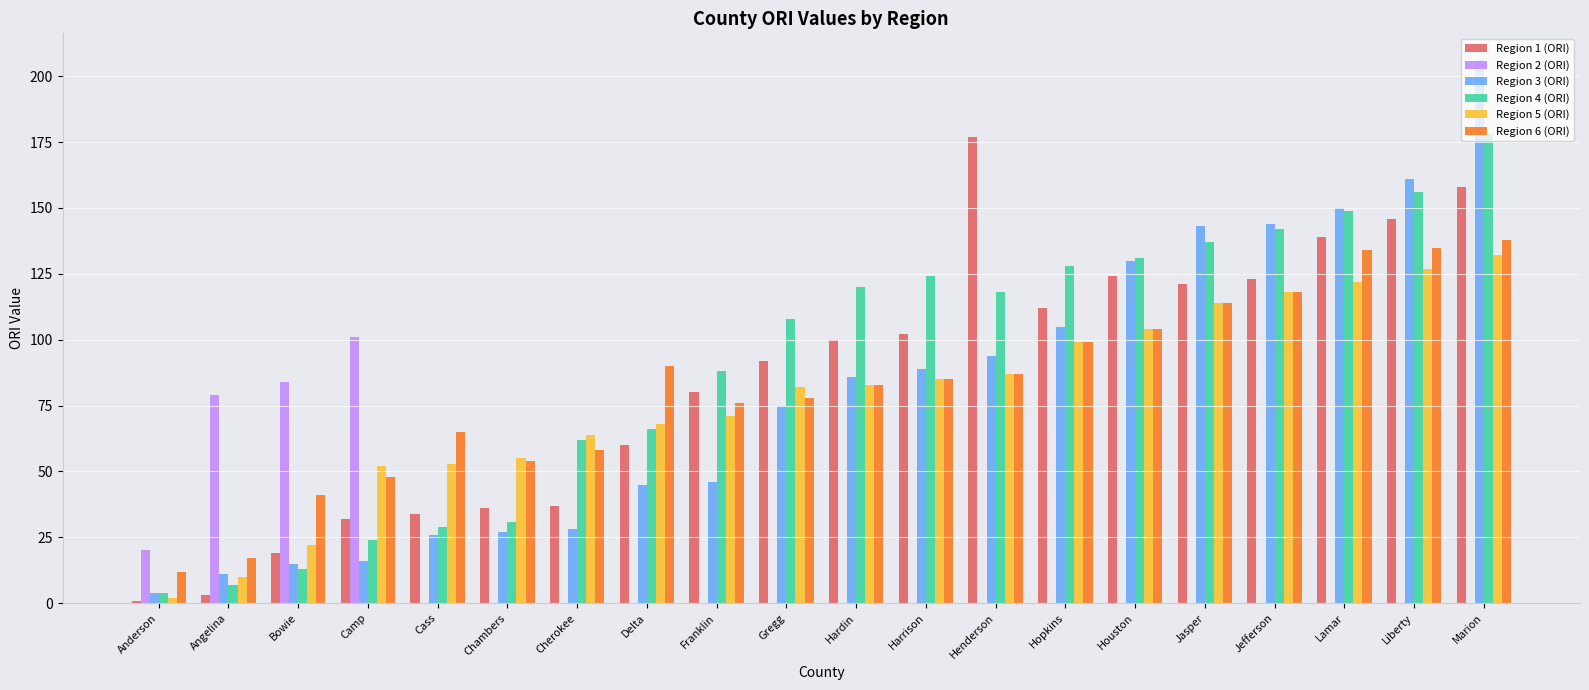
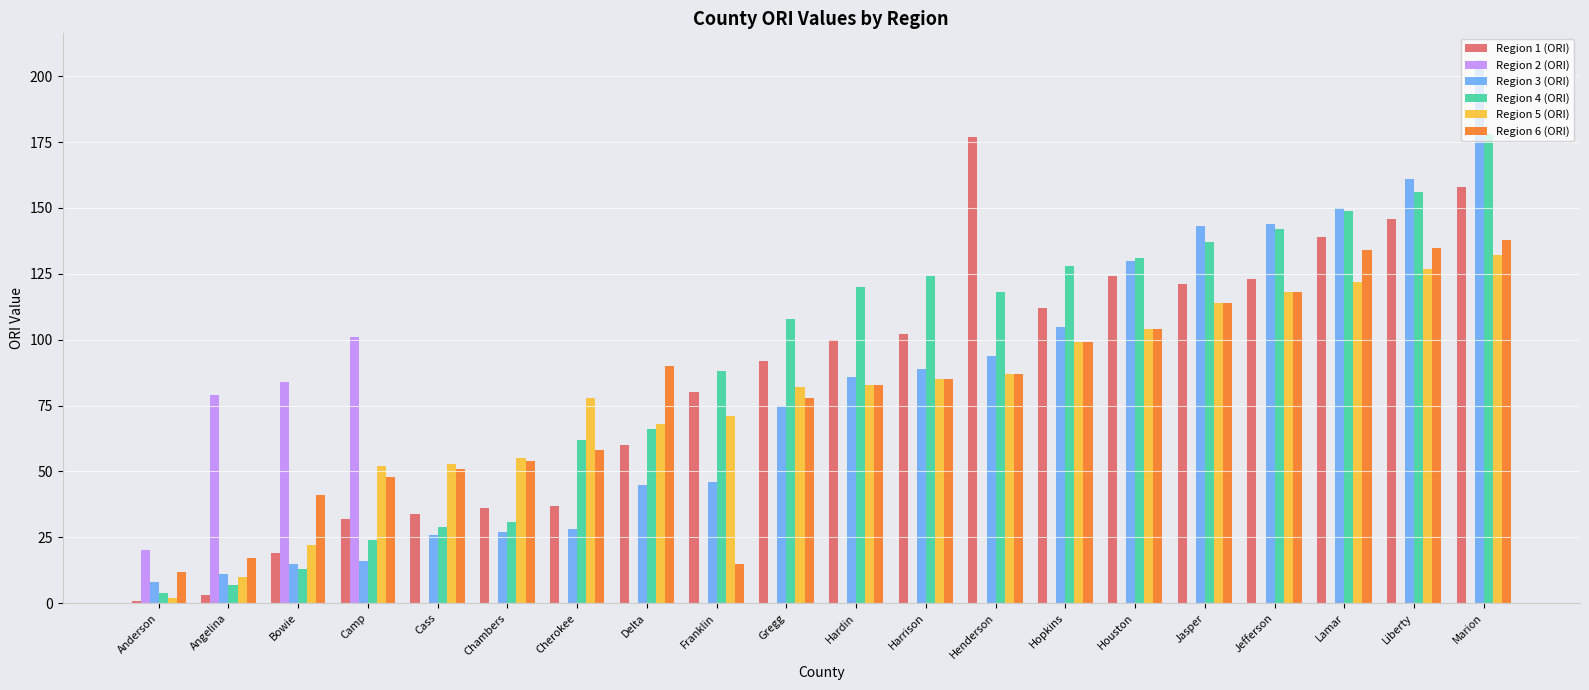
  {
    "Region 1 (ORI)": {
      "Anderson": 1,
      "Angelina": 3,
      "Bowie": 19,
      "Camp": 32,
      "Cass": 34,
      "Chambers": 36,
      "Cherokee": 37,
      "Delta": 60,
      "Franklin": 80,
      "Gregg": 92,
      "Hardin": 100,
      "Harrison": 102,
      "Henderson": 177,
      "Hopkins": 112,
      "Houston": 124,
      "Jasper": 121,
      "Jefferson": 123,
      "Lamar": 139,
      "Liberty": 146,
      "Marion": 158
    },
    "Region 2 (ORI)": {
      "Anderson": 20,
      "Angelina": 79,
      "Bowie": 84,
      "Camp": 101,
      "Cass": 0,
      "Chambers": 0,
      "Cherokee": 0,
      "Delta": 0,
      "Franklin": 0,
      "Gregg": 0,
      "Hardin": 0,
      "Harrison": 0,
      "Henderson": 0,
      "Hopkins": 0,
      "Houston": 0,
      "Jasper": 0,
      "Jefferson": 0,
      "Lamar": 0,
      "Liberty": 0,
      "Marion": 0
    },
    "Region 3 (ORI)": {
-     "Anderson": 4,
+     "Anderson": 8,
      "Angelina": 11,
      "Bowie": 15,
      "Camp": 16,
      "Cass": 26,
      "Chambers": 27,
      "Cherokee": 28,
      "Delta": 45,
      "Franklin": 46,
      "Gregg": 75,
      "Hardin": 86,
      "Harrison": 89,
      "Henderson": 94,
      "Hopkins": 105,
      "Houston": 130,
      "Jasper": 143,
      "Jefferson": 144,
      "Lamar": 150,
      "Liberty": 161
    },
    "Region 4 (ORI)": {
      "Anderson": 4,
      "Angelina": 7,
      "Bowie": 13,
      "Camp": 24,
      "Cass": 29,
      "Chambers": 31,
      "Cherokee": 62,
      "Delta": 66,
      "Franklin": 88,
      "Gregg": 108,
      "Hardin": 120,
      "Harrison": 124,
      "Henderson": 118,
      "Hopkins": 128,
      "Houston": 131,
      "Jasper": 137,
      "Jefferson": 142,
      "Lamar": 149,
      "Liberty": 156
    },
    "Region 5 (ORI)": {
      "Anderson": 2,
      "Angelina": 10,
      "Bowie": 22,
      "Camp": 52,
      "Cass": 53,
      "Chambers": 55,
-     "Cherokee": 64,
+     "Cherokee": 78,
      "Delta": 68,
      "Franklin": 71,
      "Gregg": 82,
      "Hardin": 83,
      "Harrison": 85,
      "Henderson": 87,
      "Hopkins": 99,
      "Houston": 104,
      "Jasper": 114,
      "Jefferson": 118,
      "Lamar": 122,
      "Liberty": 127,
      "Marion": 132
    },
    "Region 6 (ORI)": {
      "Anderson": 12,
      "Angelina": 17,
      "Bowie": 41,
      "Camp": 48,
-     "Cass": 65,
+     "Cass": 51,
      "Chambers": 54,
      "Cherokee": 58,
      "Delta": 90,
-     "Franklin": 76,
+     "Franklin": 15,
      "Gregg": 78,
      "Hardin": 83,
      "Harrison": 85,
      "Henderson": 87,
      "Hopkins": 99,
      "Houston": 104,
      "Jasper": 114,
      "Jefferson": 118,
      "Lamar": 134,
      "Liberty": 135,
      "Marion": 138
    }
  }
